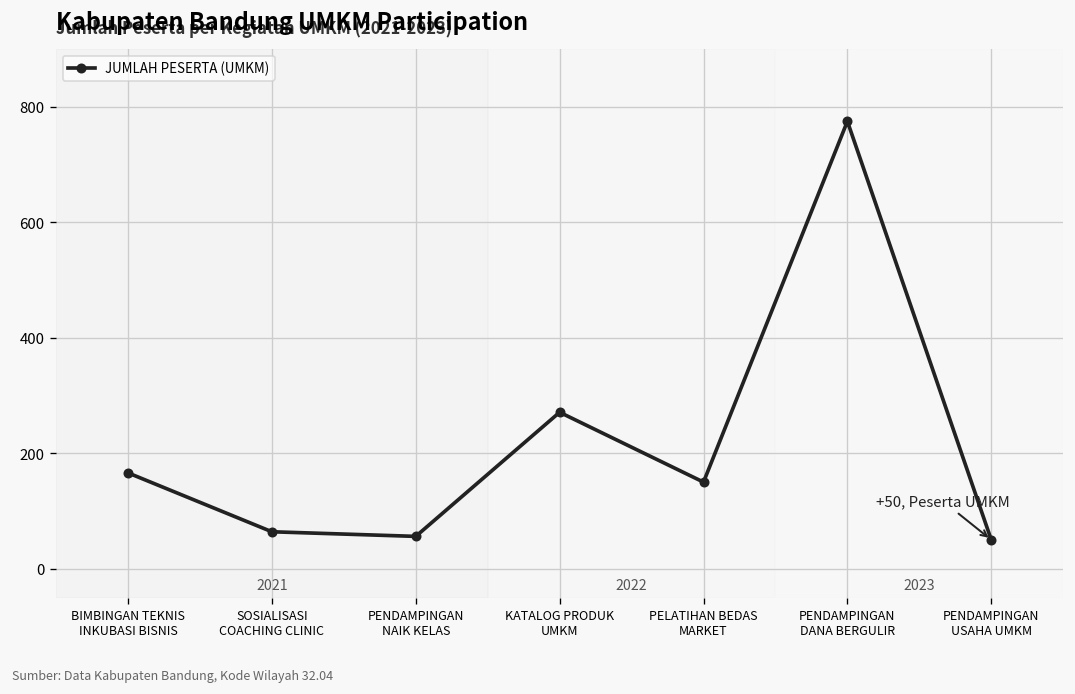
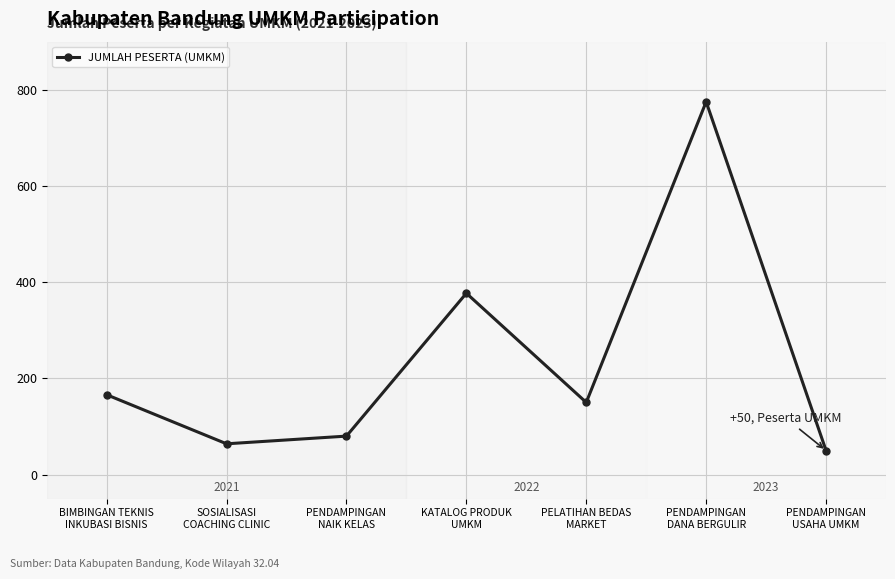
  {
    "BIMBINGAN TEKNIS INKUBASI BISNIS": 170,
    "SOSIALISASI COACHING CLINIC": 60,
-   "PENDAMPINGAN NAIK KELAS": 60,
-   "KATALOG PRODUK UMKM": 270,
+   "PENDAMPINGAN NAIK KELAS": 80,
+   "KATALOG PRODUK UMKM": 380,
    "PELATIHAN BEDAS MARKET": 150,
    "PENDAMPINGAN DANA BERGULIR": 780
  }
